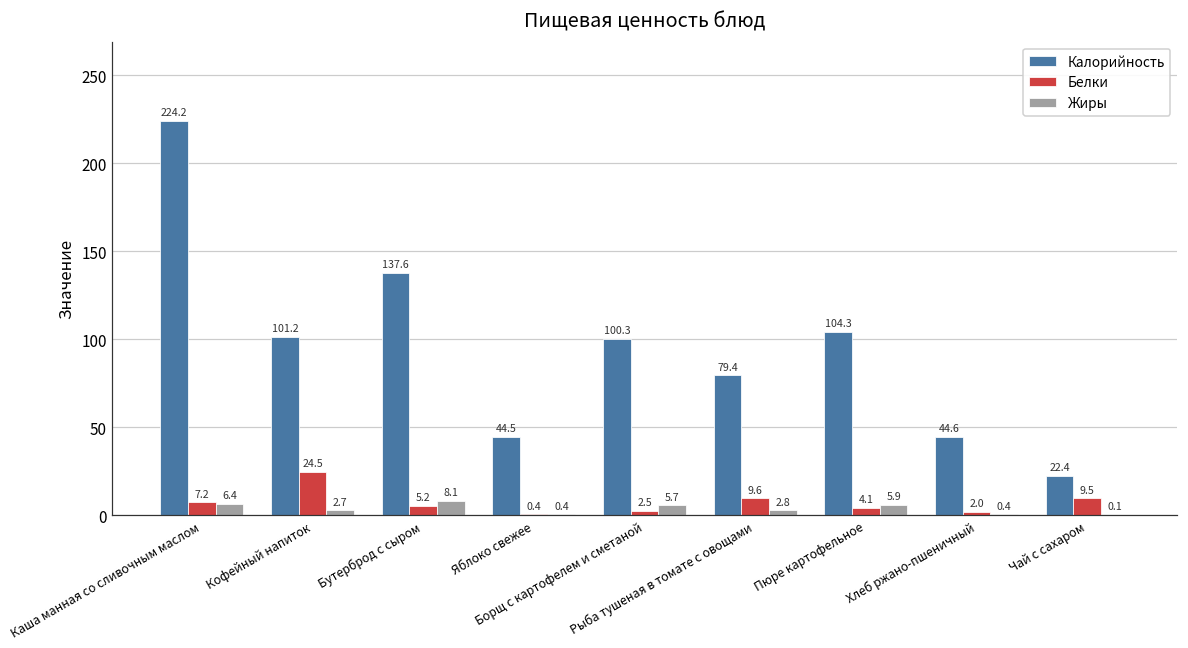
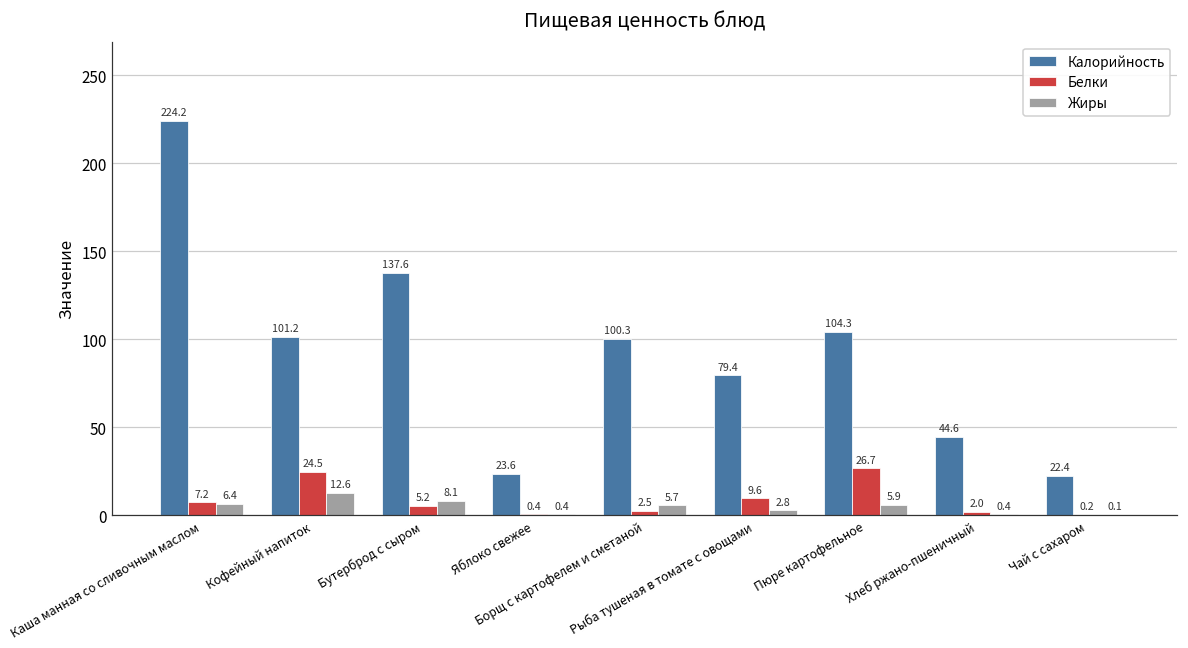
  {
    "Калорийность": {
      "Каша манная со сливочным маслом": 224.2,
      "Кофейный напиток": 101.2,
      "Бутерброд с сыром": 137.6,
-     "Яблоко свежее": 44.5,
+     "Яблоко свежее": 23.6,
      "Борщ с картофелем и сметаной": 100.3,
      "Рыба тушеная в томате с овощами": 79.4,
      "Пюре картофельное": 104.3,
      "Хлеб ржано-пшеничный": 44.6,
      "Чай с сахаром": 22.4
    },
    "Белки": {
      "Каша манная со сливочным маслом": 7.2,
      "Кофейный напиток": 24.5,
      "Бутерброд с сыром": 5.2,
      "Яблоко свежее": 0.4,
      "Борщ с картофелем и сметаной": 2.5,
      "Рыба тушеная в томате с овощами": 9.6,
-     "Пюре картофельное": 4.1,
+     "Пюре картофельное": 26.7,
      "Хлеб ржано-пшеничный": 2.0,
-     "Чай с сахаром": 9.5
+     "Чай с сахаром": 0.2
    },
    "Жиры": {
      "Каша манная со сливочным маслом": 6.4,
-     "Кофейный напиток": 2.7,
+     "Кофейный напиток": 12.6,
      "Бутерброд с сыром": 8.1,
      "Яблоко свежее": 0.4,
      "Борщ с картофелем и сметаной": 5.7,
      "Рыба тушеная в томате с овощами": 2.8,
      "Пюре картофельное": 5.9,
      "Хлеб ржано-пшеничный": 0.4,
      "Чай с сахаром": 0.1
    }
  }
